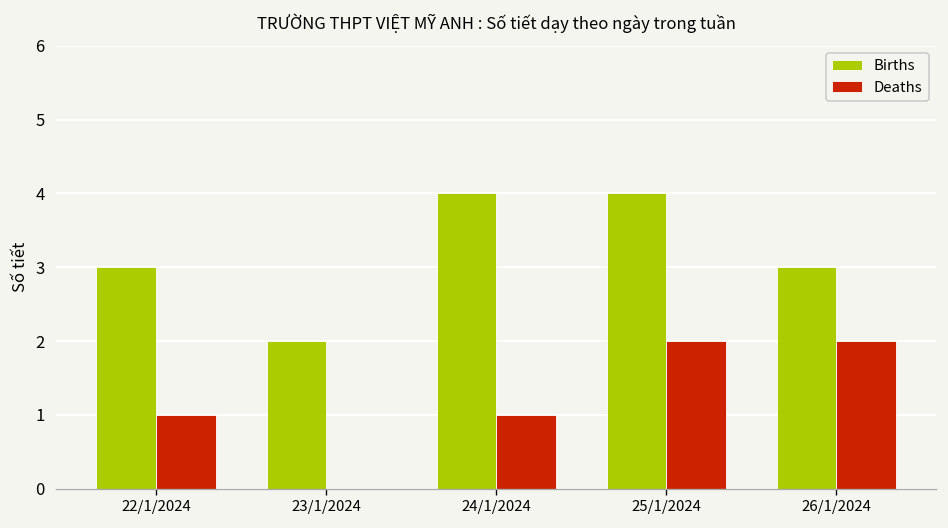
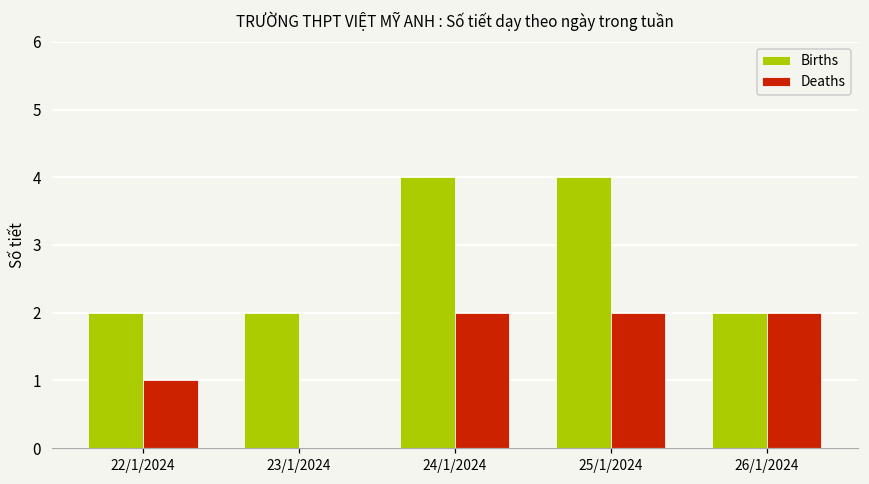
  {
    "Births": {
-     "22/1/2024": 3,
+     "22/1/2024": 2,
      "23/1/2024": 2,
      "24/1/2024": 4,
      "25/1/2024": 4,
-     "26/1/2024": 3
+     "26/1/2024": 2
    },
    "Deaths": {
      "22/1/2024": 1,
      "23/1/2024": 0,
-     "24/1/2024": 1,
+     "24/1/2024": 2,
      "25/1/2024": 2,
      "26/1/2024": 2
    }
  }
